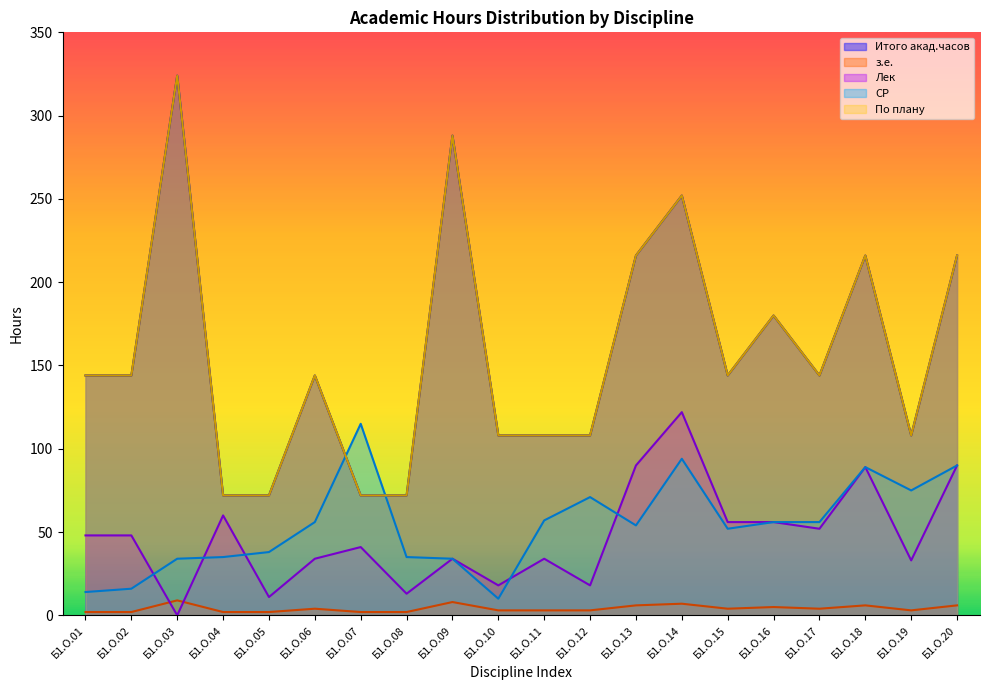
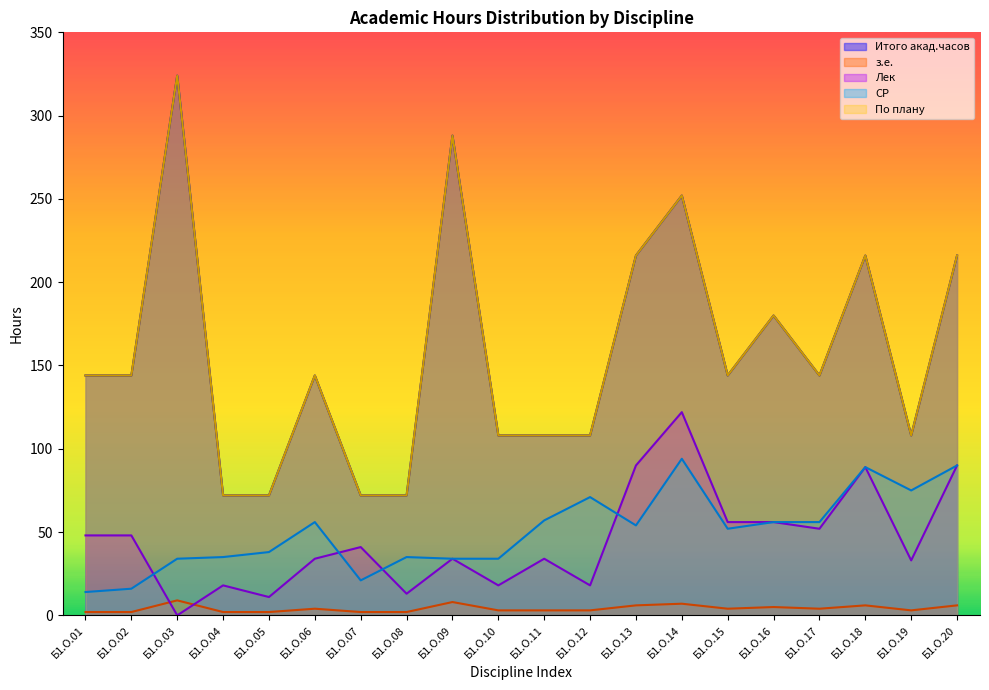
  {
    "Лек": {
      "Б1.О.01": 48,
      "Б1.О.02": 48,
      "Б1.О.03": 0,
-     "Б1.О.04": 60,
+     "Б1.О.04": 18,
      "Б1.О.05": 11,
      "Б1.О.06": 34,
      "Б1.О.07": 41,
      "Б1.О.08": 13,
      "Б1.О.10": 18,
      "Б1.О.11": 34,
      "Б1.О.12": 18,
      "Б1.О.13": 90,
      "Б1.О.14": 122,
      "Б1.О.15": 56,
      "Б1.О.17": 52,
      "Б1.О.19": 33
    },
    "СР": {
      "Б1.О.01": 14,
      "Б1.О.02": 16,
      "Б1.О.03": 34,
      "Б1.О.04": 35,
      "Б1.О.05": 38,
      "Б1.О.06": 56,
-     "Б1.О.07": 115,
+     "Б1.О.07": 21,
      "Б1.О.08": 35,
-     "Б1.О.10": 10,
+     "Б1.О.10": 34,
      "Б1.О.11": 57,
      "Б1.О.12": 71,
      "Б1.О.13": 54,
      "Б1.О.14": 94,
      "Б1.О.15": 52,
      "Б1.О.17": 56,
      "Б1.О.19": 75
    }
  }
